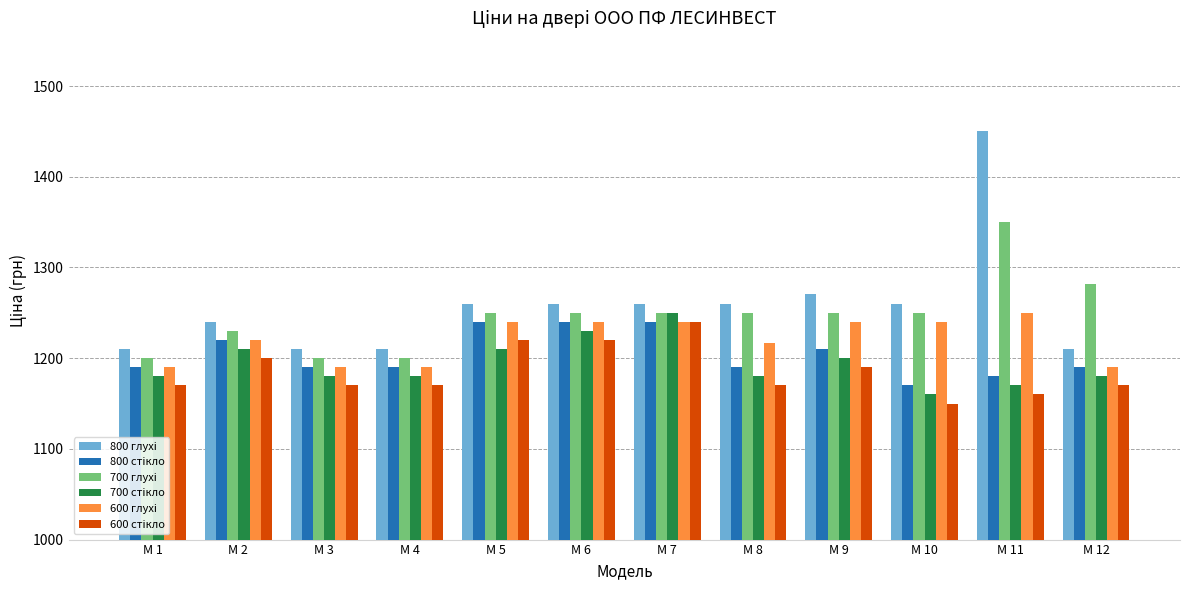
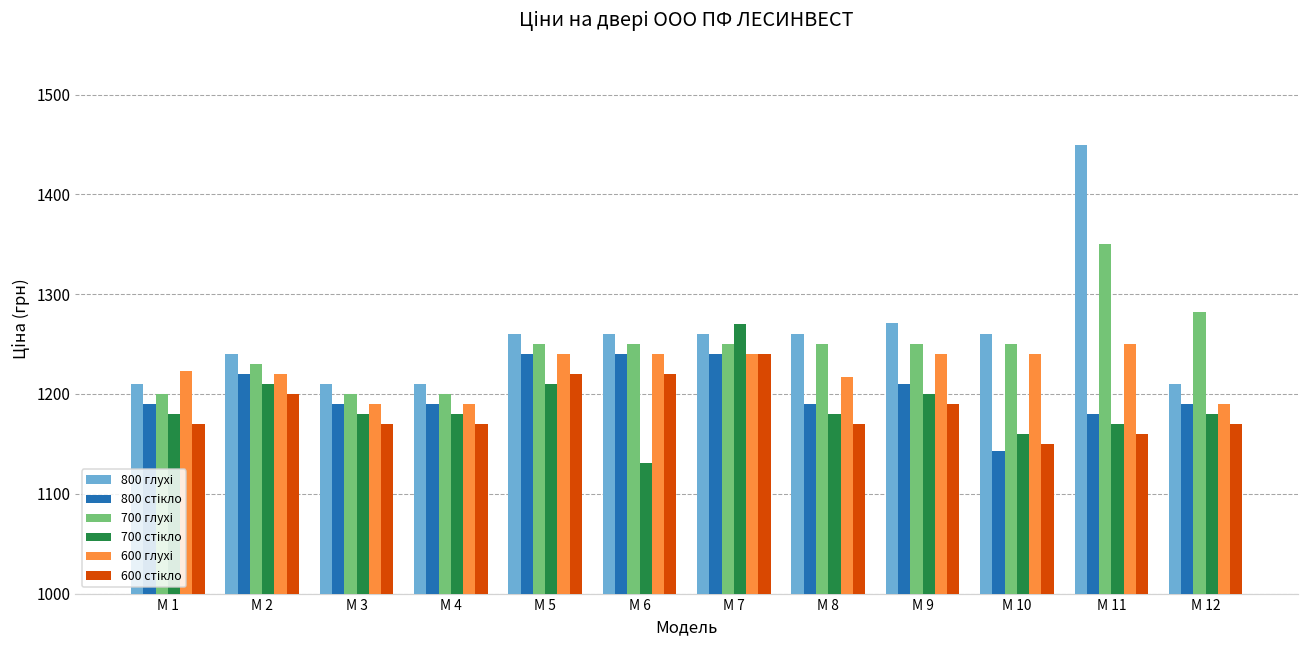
  {
    "800 глухі": {
      "М 1": 1210,
      "М 2": 1240,
      "М 3": 1210,
      "М 4": 1210,
      "М 5": 1260,
      "М 6": 1260,
      "М 7": 1260,
      "М 8": 1260,
      "М 9": 1270,
      "М 10": 1260,
      "М 11": 1450,
      "М 12": 1210
    },
    "800 стікло": {
      "М 1": 1190,
      "М 2": 1220,
      "М 3": 1190,
      "М 4": 1190,
      "М 5": 1240,
      "М 6": 1240,
      "М 7": 1240,
      "М 8": 1190,
      "М 9": 1210,
-     "М 10": 1170,
+     "М 10": 1140,
      "М 11": 1180,
      "М 12": 1190
    },
    "700 глухі": {
      "М 1": 1200,
      "М 2": 1230,
      "М 3": 1200,
      "М 4": 1200,
      "М 5": 1250,
      "М 6": 1250,
      "М 7": 1250,
      "М 8": 1250,
      "М 9": 1250,
      "М 10": 1250,
      "М 11": 1350,
      "М 12": 1280
    },
    "700 стікло": {
      "М 1": 1180,
      "М 2": 1210,
      "М 3": 1180,
      "М 4": 1180,
      "М 5": 1210,
-     "М 6": 1230,
-     "М 7": 1250,
+     "М 6": 1130,
+     "М 7": 1270,
      "М 8": 1180,
      "М 9": 1200,
      "М 10": 1160,
      "М 11": 1170,
      "М 12": 1180
    },
    "600 глухі": {
-     "М 1": 1190,
+     "М 1": 1220,
      "М 2": 1220,
      "М 3": 1190,
      "М 4": 1190,
      "М 5": 1240,
      "М 6": 1240,
      "М 7": 1240,
      "М 8": 1220,
      "М 9": 1240,
      "М 10": 1240,
      "М 11": 1250,
      "М 12": 1190
    },
    "600 стікло": {
      "М 1": 1170,
      "М 2": 1200,
      "М 3": 1170,
      "М 4": 1170,
      "М 5": 1220,
      "М 6": 1220,
      "М 7": 1240,
      "М 8": 1170,
      "М 9": 1190,
      "М 10": 1150,
      "М 11": 1160,
      "М 12": 1170
    }
  }
